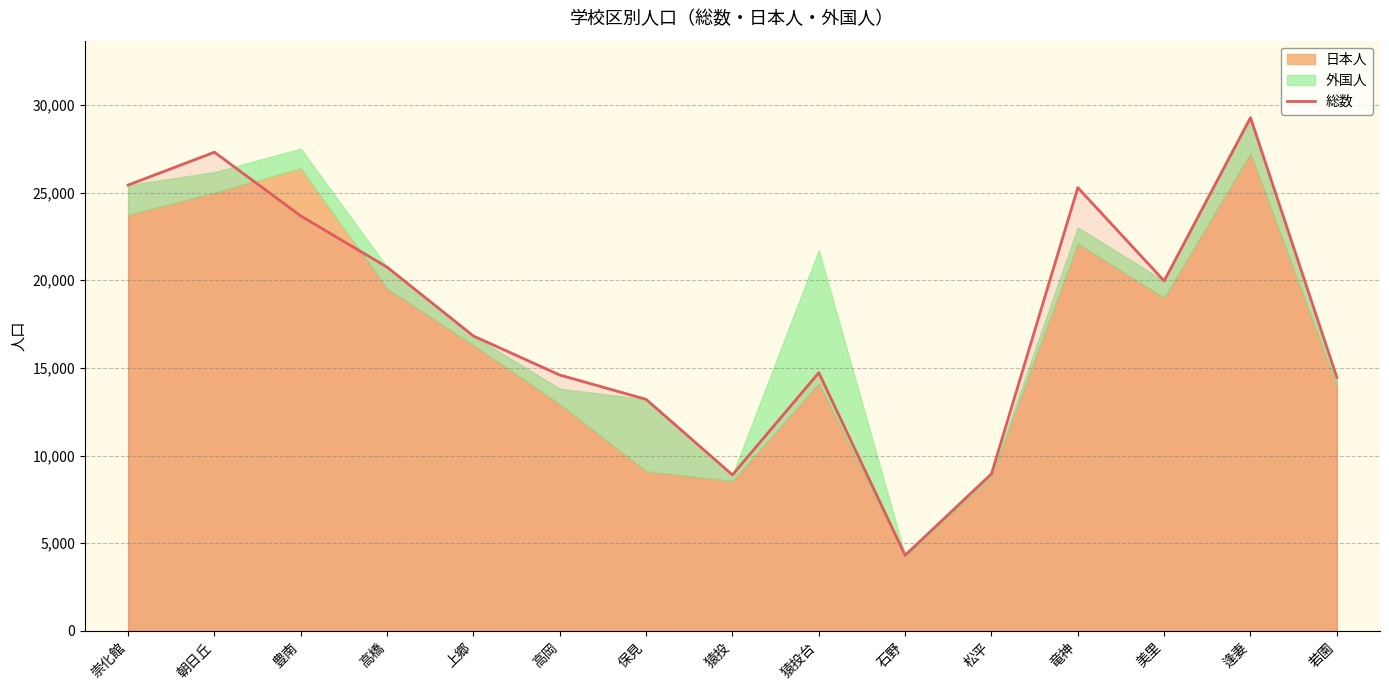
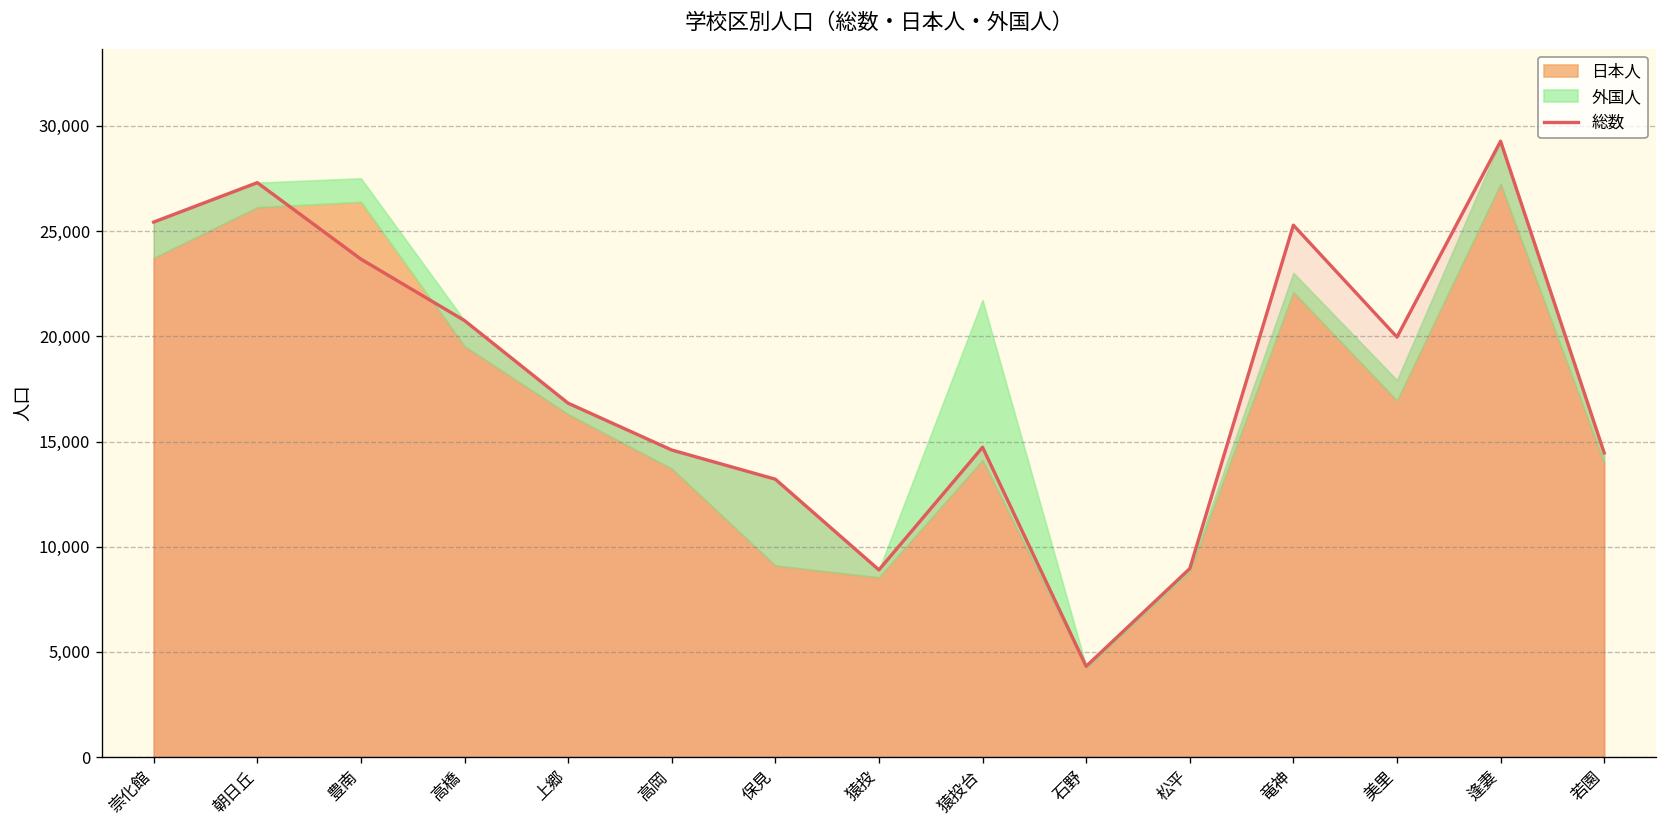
  {
    "日本人": {
      "崇化館": "23,700",
-     "朝日丘": "25,000",
+     "朝日丘": "26,100",
      "豊南": "26,400",
      "高橋": "19,500",
      "上郷": "16,300",
-     "高岡": "12,900",
+     "高岡": "13,700",
      "保見": "9,100",
      "猿投": "8,500",
      "猿投台": "14,100",
      "竜神": "22,100",
-     "美里": "19,000",
+     "美里": "16,900",
      "逢妻": "27,200",
      "若園": "14,000"
    },
    "外国人": {
      "豊南": "1,100",
      "猿投台": "7,600",
      "竜神": "900"
    },
    "総数": {
      "豊南": "23,700",
      "猿投台": "14,700",
      "竜神": "25,300"
    }
  }
